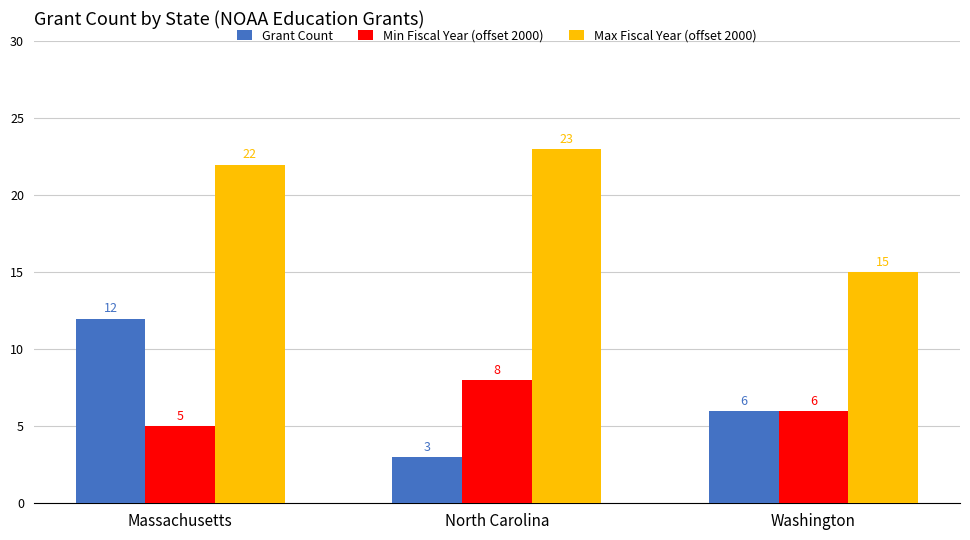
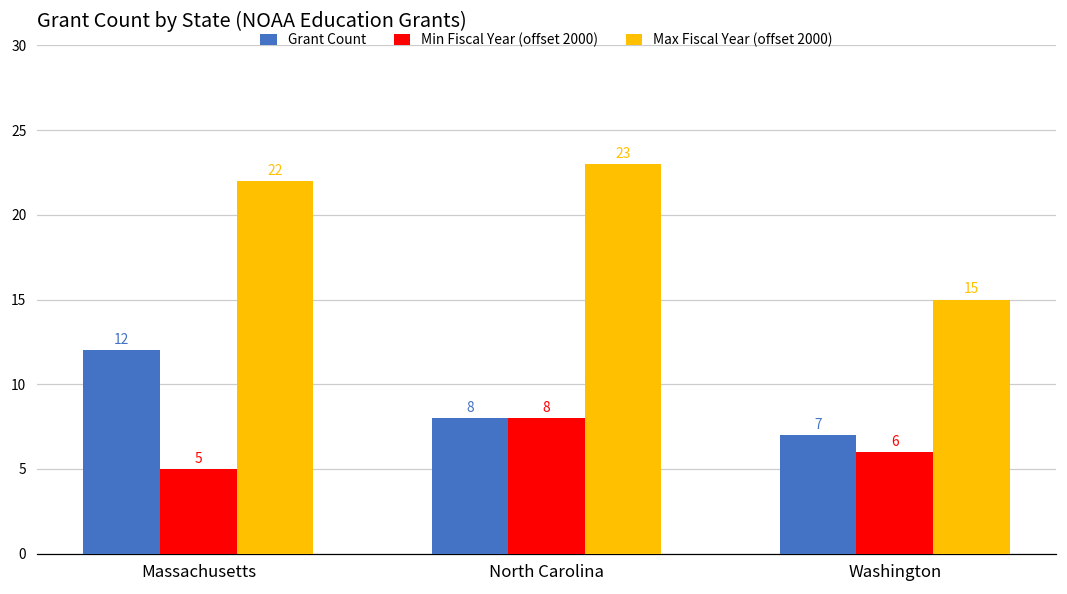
  {
    "Grant Count": {
      "Massachusetts": 12,
-     "North Carolina": 3,
-     "Washington": 6
+     "North Carolina": 8,
+     "Washington": 7
    },
    "Min Fiscal Year (offset 2000)": {
      "Massachusetts": 5,
      "North Carolina": 8,
      "Washington": 6
    },
    "Max Fiscal Year (offset 2000)": {
      "Massachusetts": 22,
      "North Carolina": 23,
      "Washington": 15
    }
  }
